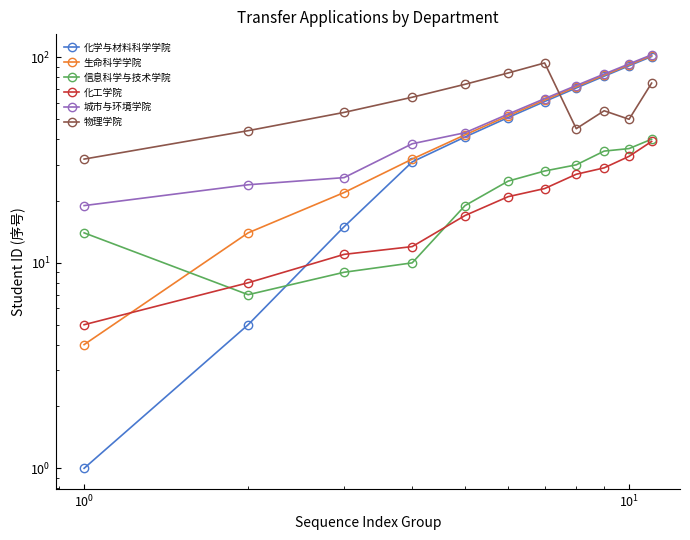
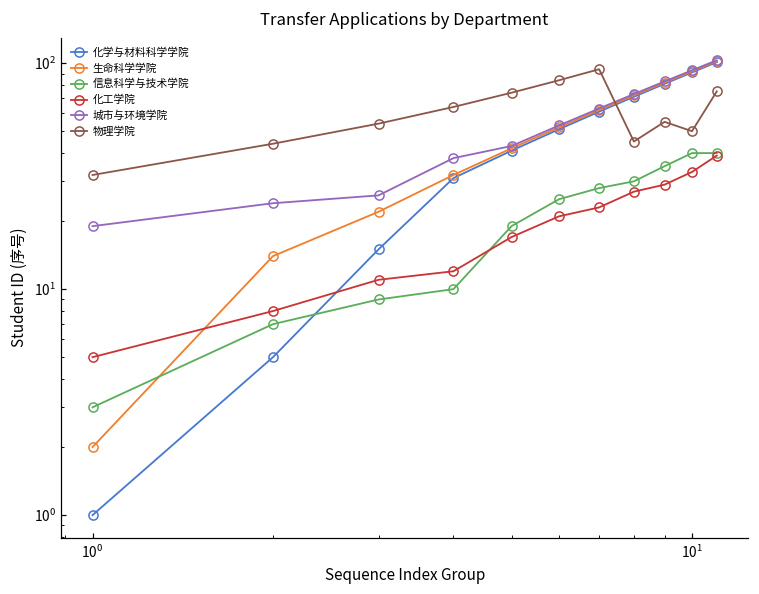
  {
    "化学与材料科学学院": {
      "10^0": 1
    },
    "生命科学学院": {
-     "10^0": 4
+     "10^0": 2
    },
    "信息科学与技术学院": {
-     "10^0": 14,
-     "10^1": 36
+     "10^0": 3,
+     "10^1": 40
    },
    "化工学院": {
      "10^0": 5,
      "10^1": 33
    },
    "城市与环境学院": {
      "10^0": 19
    },
    "物理学院": {
      "10^0": 32,
      "10^1": 50
    }
  }
